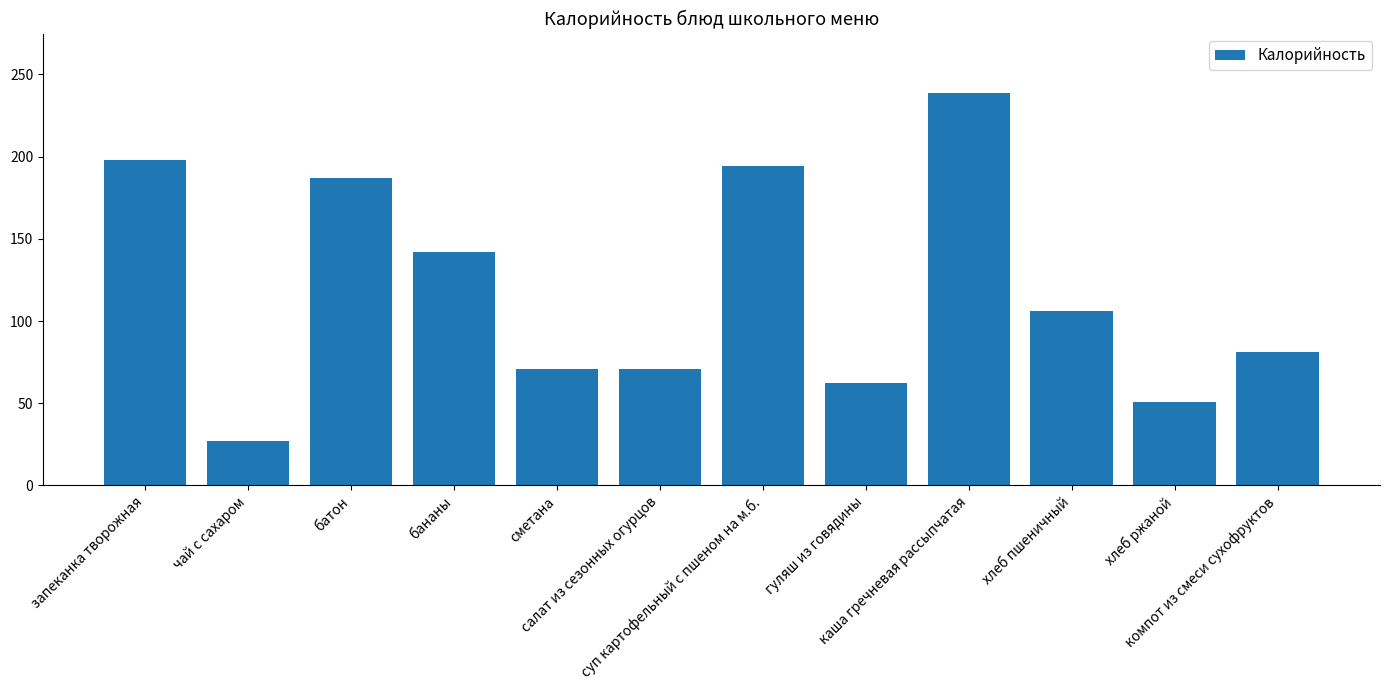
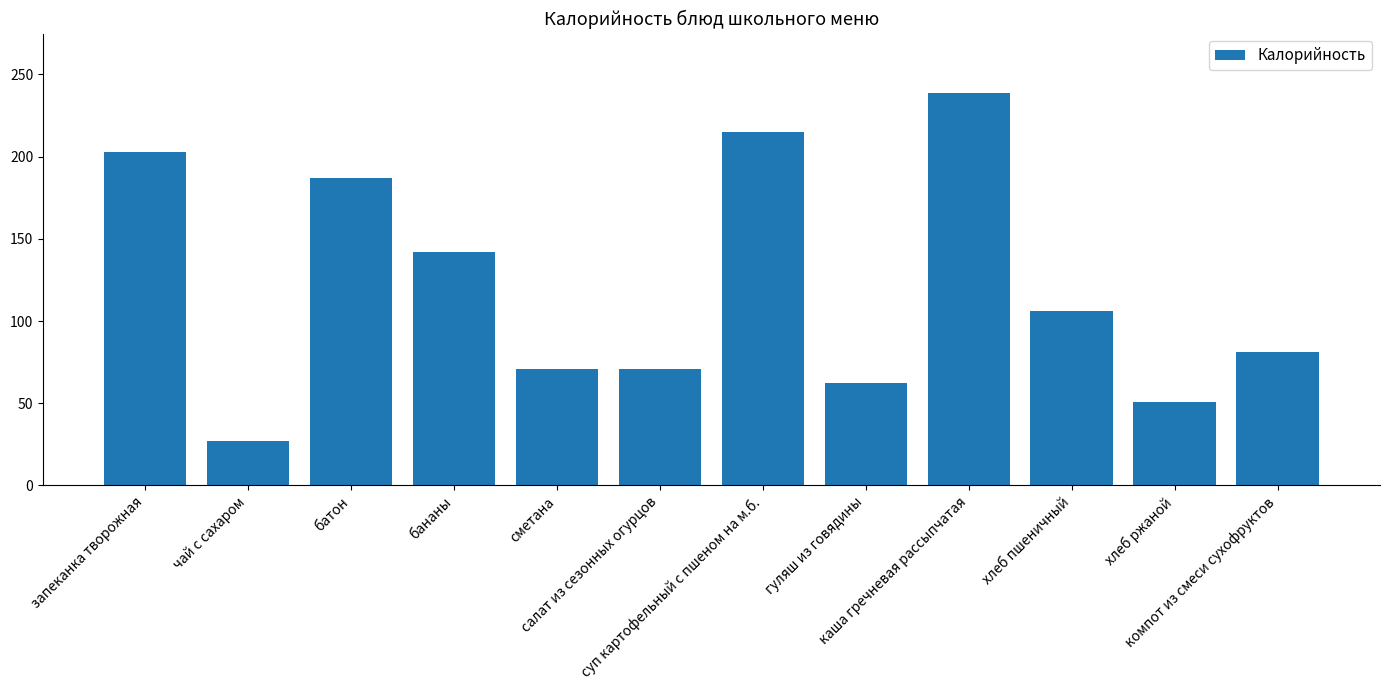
  {
-   "запеканка творожная": 198,
+   "запеканка творожная": 203,
    "чай с сахаром": 27,
    "батон": 187,
    "бананы": 142,
    "сметана": 71,
    "салат из сезонных огурцов": 71,
-   "суп картофельный с пшеном на м.б.": 194,
+   "суп картофельный с пшеном на м.б.": 215,
    "гуляш из говядины": 62,
    "каша гречневая рассыпчатая": 239,
    "хлеб пшеничный": 106,
    "хлеб ржаной": 51,
    "компот из смеси сухофруктов": 81
  }
